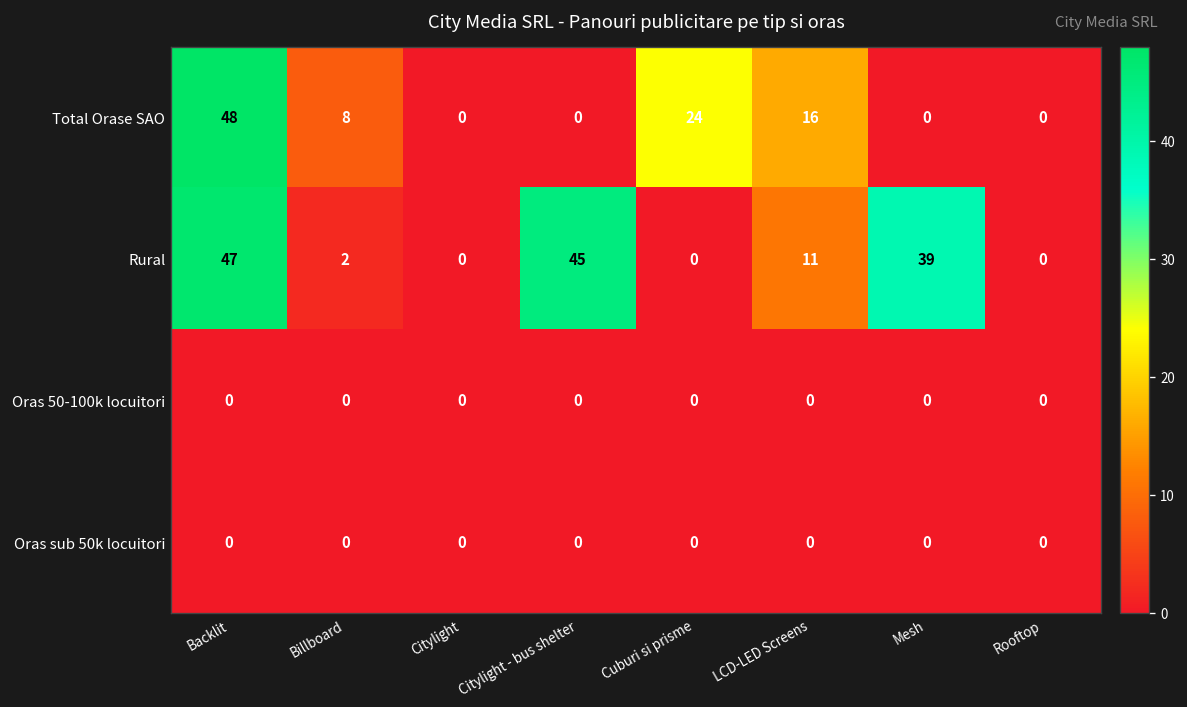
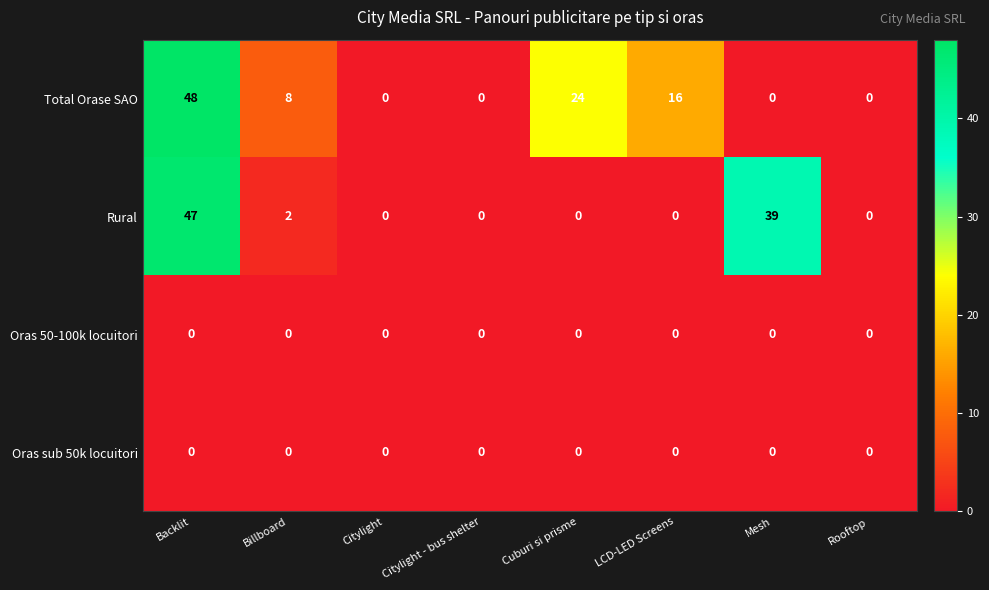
  {
    "Total Orase SAO": {
      "Backlit": 48,
      "Billboard": 8,
      "Citylight": 0,
      "Citylight - bus shelter": 0,
      "Cuburi si prisme": 24,
      "LCD-LED Screens": 16,
      "Mesh": 0,
      "Rooftop": 0
    },
    "Rural": {
      "Backlit": 47,
      "Billboard": 2,
      "Citylight": 0,
-     "Citylight - bus shelter": 45,
+     "Citylight - bus shelter": 0,
      "Cuburi si prisme": 0,
-     "LCD-LED Screens": 11,
+     "LCD-LED Screens": 0,
      "Mesh": 39,
      "Rooftop": 0
    },
    "Oras 50-100k locuitori": {
      "Backlit": 0,
      "Billboard": 0,
      "Citylight": 0,
      "Citylight - bus shelter": 0,
      "Cuburi si prisme": 0,
      "LCD-LED Screens": 0,
      "Mesh": 0,
      "Rooftop": 0
    },
    "Oras sub 50k locuitori": {
      "Backlit": 0,
      "Billboard": 0,
      "Citylight": 0,
      "Citylight - bus shelter": 0,
      "Cuburi si prisme": 0,
      "LCD-LED Screens": 0,
      "Mesh": 0,
      "Rooftop": 0
    }
  }
